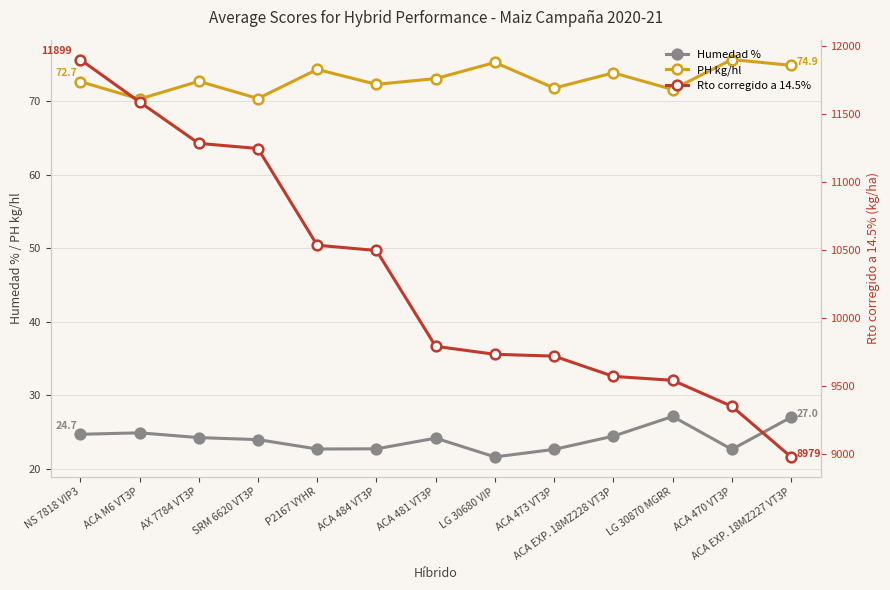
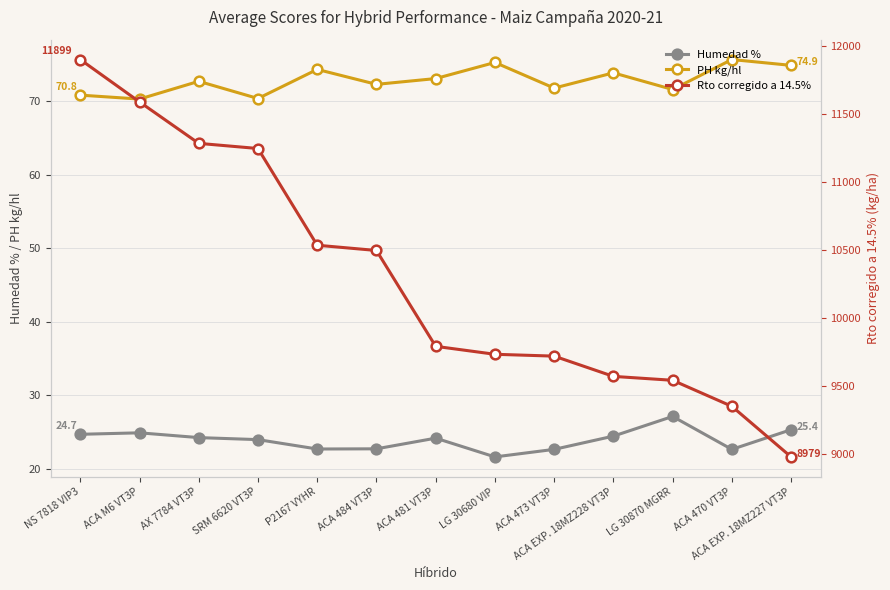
  {
    "Humedad %": {
      "NS 7818 VIP3": 24.7,
-     "ACA EXP. 18MZ227 VT3P": 27.0
+     "ACA EXP. 18MZ227 VT3P": 25.4
    },
    "PH kg/hl": {
-     "NS 7818 VIP3": 72.7,
+     "NS 7818 VIP3": 70.8,
      "ACA EXP. 18MZ227 VT3P": 74.9
    },
    "Rto corregido a 14.5%": {
      "NS 7818 VIP3": 11899,
      "ACA EXP. 18MZ227 VT3P": 8979
    }
  }
